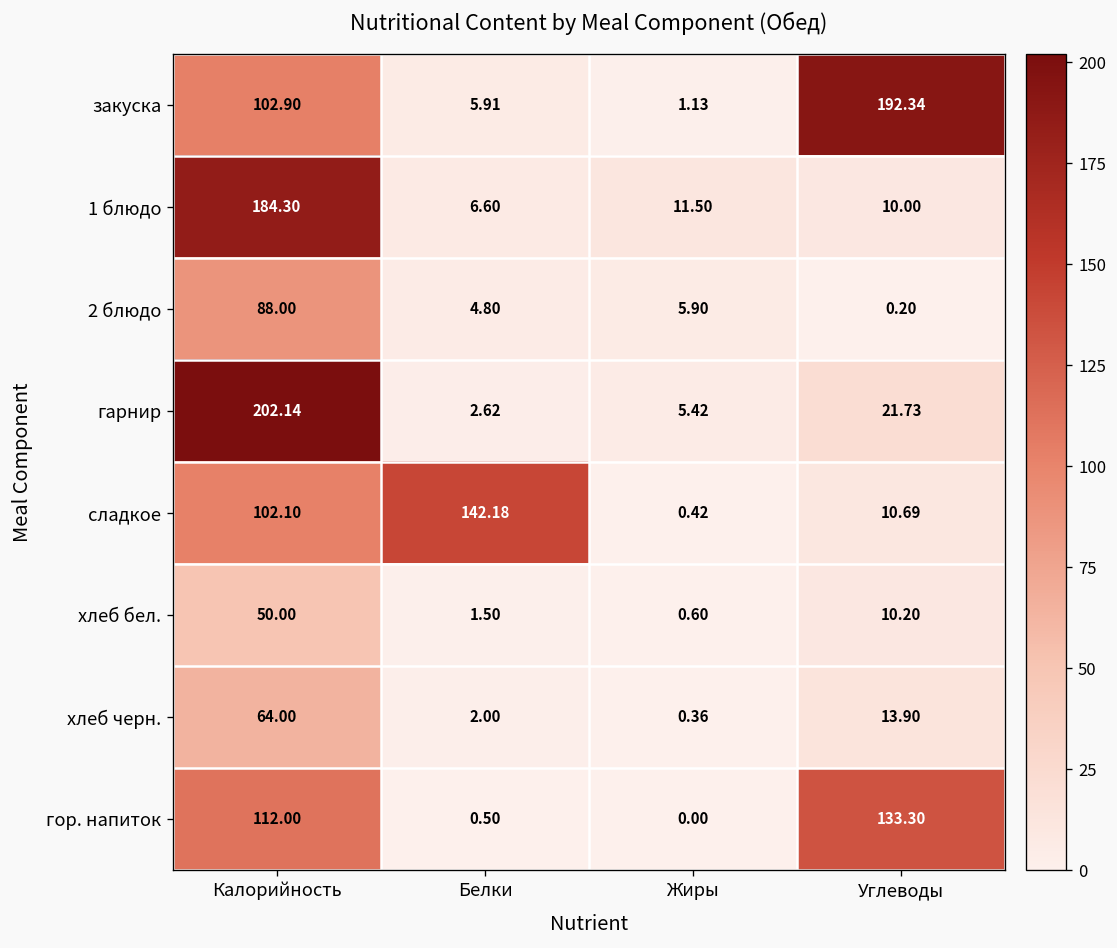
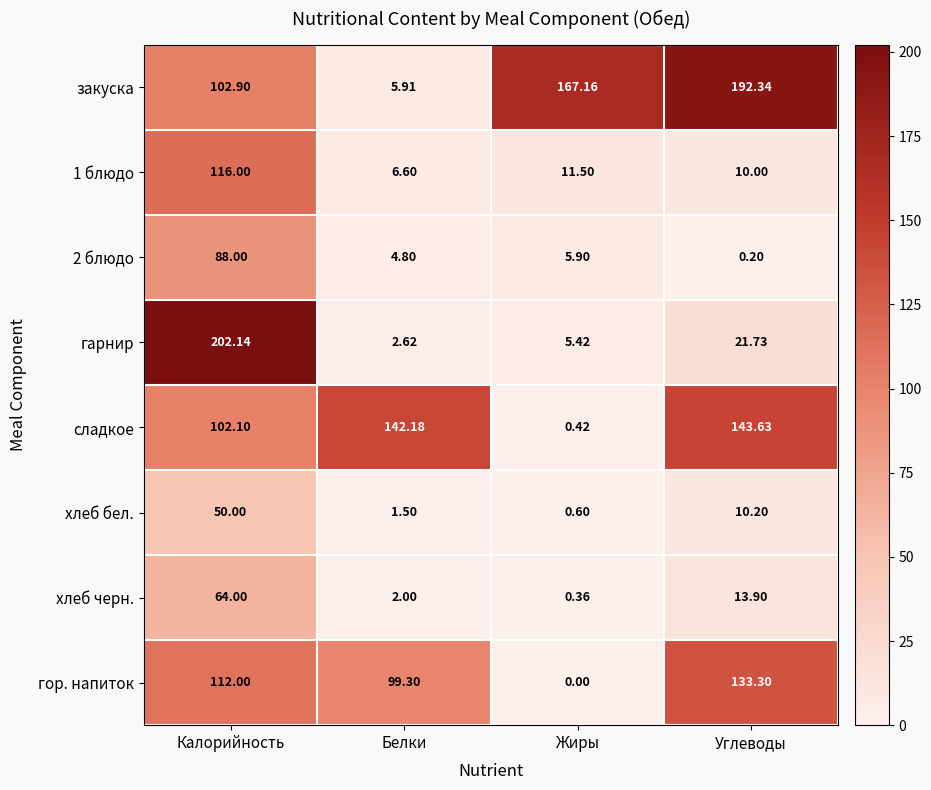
  {
    "закуска": {
      "Калорийность": 102.90,
      "Белки": 5.91,
-     "Жиры": 1.13,
+     "Жиры": 167.16,
      "Углеводы": 192.34
    },
    "1 блюдо": {
-     "Калорийность": 184.30,
+     "Калорийность": 116.00,
      "Белки": 6.60,
      "Жиры": 11.50,
      "Углеводы": 10.00
    },
    "2 блюдо": {
      "Калорийность": 88.00,
      "Белки": 4.80,
      "Жиры": 5.90,
      "Углеводы": 0.20
    },
    "гарнир": {
      "Калорийность": 202.14,
      "Белки": 2.62,
      "Жиры": 5.42,
      "Углеводы": 21.73
    },
    "сладкое": {
      "Калорийность": 102.10,
      "Белки": 142.18,
      "Жиры": 0.42,
-     "Углеводы": 10.69
+     "Углеводы": 143.63
    },
    "хлеб бел.": {
      "Калорийность": 50.00,
      "Белки": 1.50,
      "Жиры": 0.60,
      "Углеводы": 10.20
    },
    "хлеб черн.": {
      "Калорийность": 64.00,
      "Белки": 2.00,
      "Жиры": 0.36,
      "Углеводы": 13.90
    },
    "гор. напиток": {
      "Калорийность": 112.00,
-     "Белки": 0.50,
+     "Белки": 99.30,
      "Жиры": 0.00,
      "Углеводы": 133.30
    }
  }
